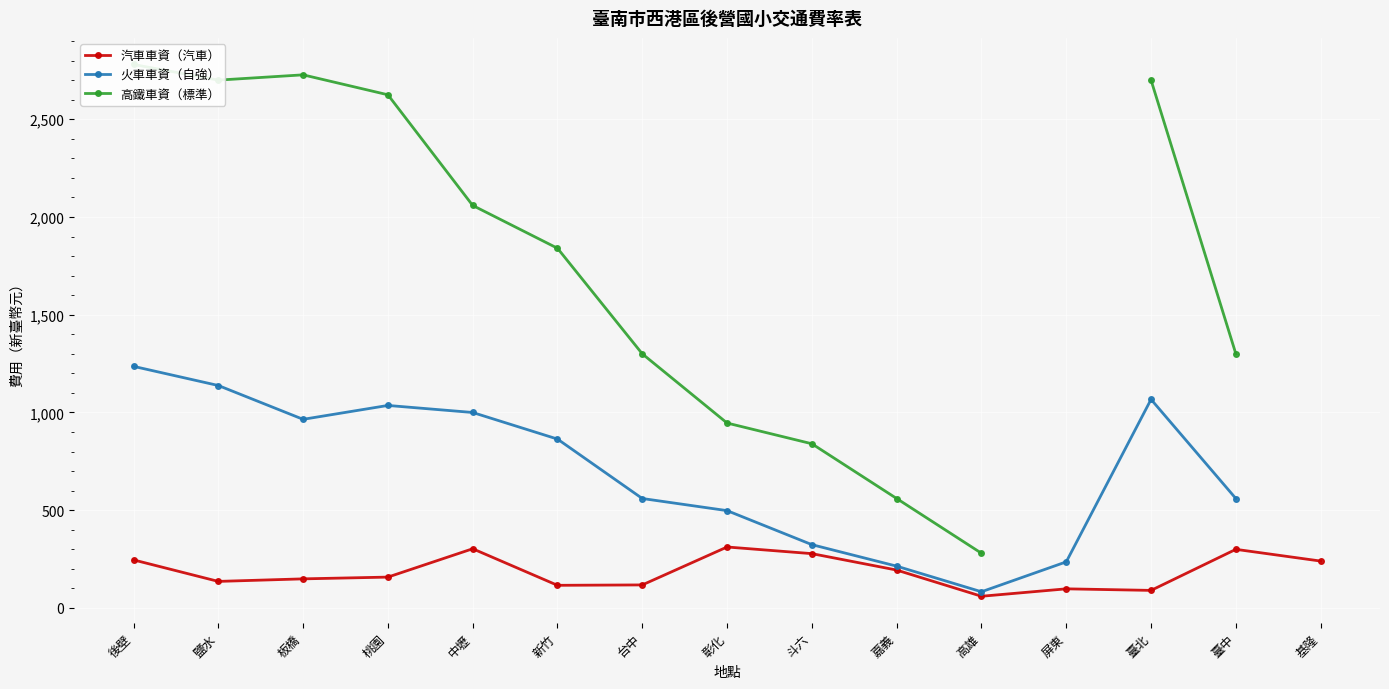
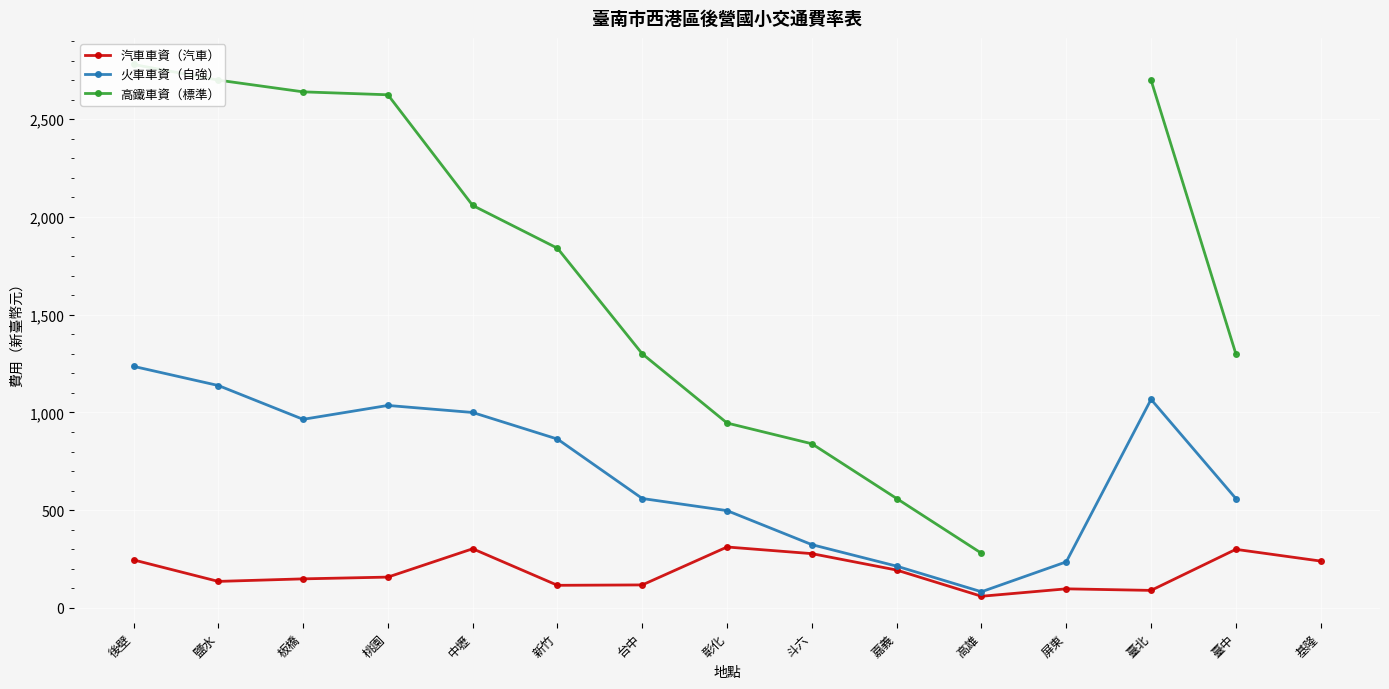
  {
    "汽車車資（汽車）": {
      "後壁": "250",
      "鹽水": "140",
      "板橋": "150",
      "桃園": "160",
      "中壢": "300",
      "新竹": "120",
      "台中": "120",
      "彰化": "310",
      "斗六": "280",
      "嘉義": "190",
      "高雄": "60",
      "屏東": "100",
      "臺北": "90",
      "臺中": "300",
      "基隆": "240"
    },
    "火車車資（自強）": {
      "後壁": "1,240",
      "鹽水": "1,140",
      "板橋": "970",
      "桃園": "1,040",
      "中壢": "1,000",
      "新竹": "860",
      "台中": "560",
      "彰化": "500",
      "斗六": "320",
      "嘉義": "210",
      "高雄": "80",
      "屏東": "240",
      "臺北": "1,070",
      "臺中": "560"
    },
    "高鐵車資（標準）": {
-     "板橋": "2,730",
+     "板橋": "2,640",
      "桃園": "2,630",
      "中壢": "2,060",
      "新竹": "1,840",
      "台中": "1,300",
      "彰化": "950",
      "斗六": "840",
      "嘉義": "560",
      "高雄": "280",
      "臺北": "2,700",
      "臺中": "1,300"
    }
  }
